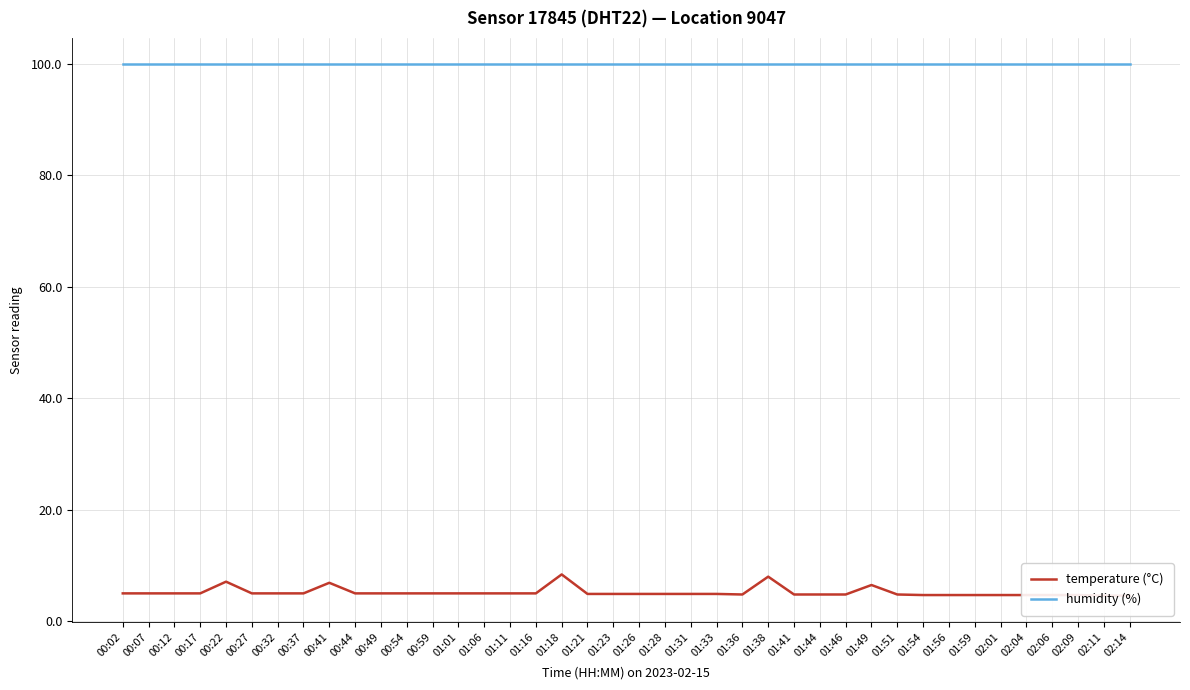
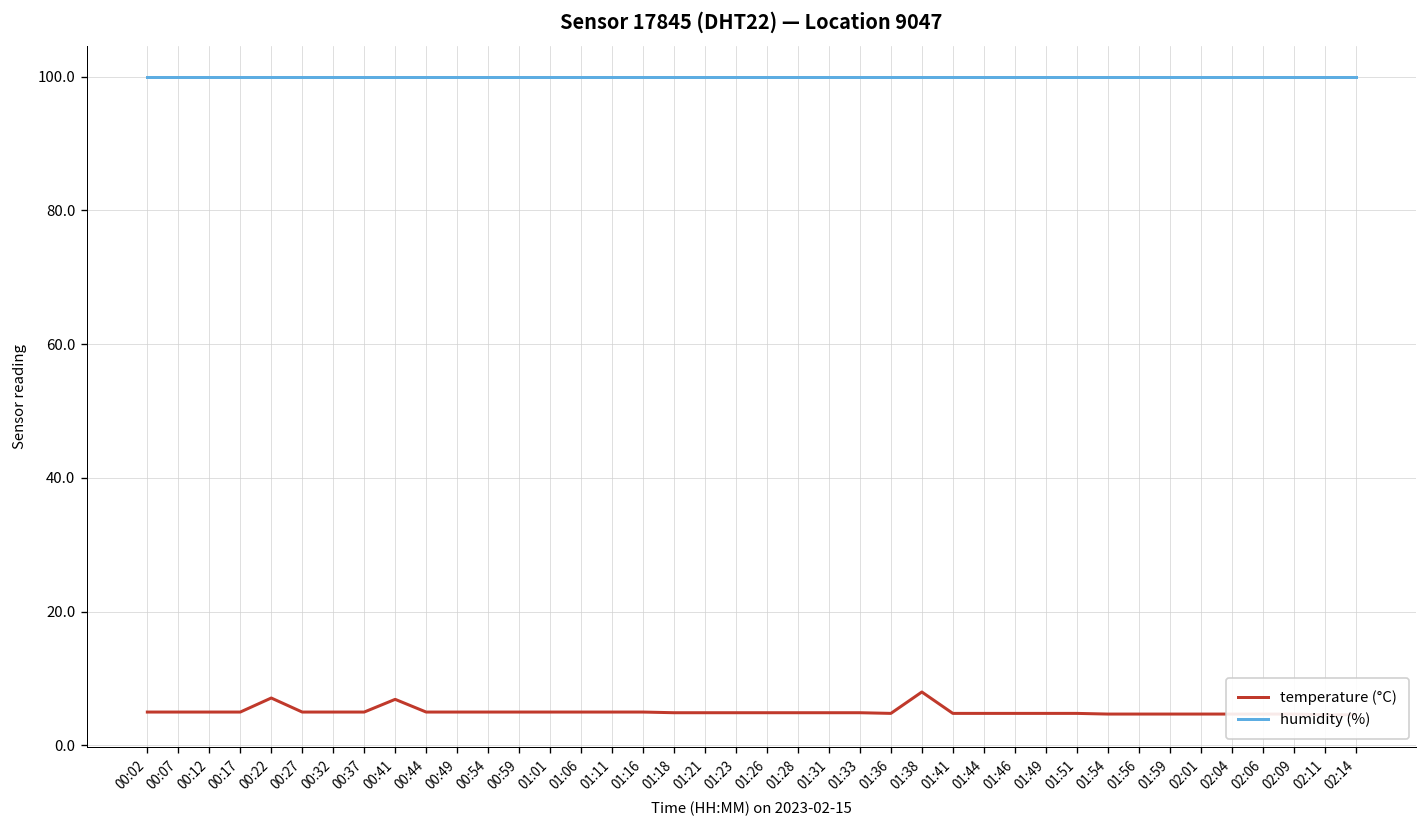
  {
    "temperature (°C)": {
      "00:02": 5,
      "00:07": 5,
      "00:12": 5,
      "00:17": 5,
      "00:22": 7,
      "00:27": 5,
      "00:32": 5,
      "00:37": 5,
      "00:41": 7,
      "00:44": 5,
      "00:49": 5,
      "00:54": 5,
      "00:59": 5,
      "01:01": 5,
      "01:06": 5,
      "01:11": 5,
      "01:16": 5,
-     "01:18": 8,
+     "01:18": 5,
      "01:21": 5,
      "01:23": 5,
      "01:26": 5,
      "01:28": 5,
      "01:31": 5,
      "01:33": 5,
      "01:36": 5,
      "01:38": 8,
      "01:41": 5,
      "01:44": 5,
      "01:46": 5,
-     "01:49": 7,
+     "01:49": 5,
      "01:51": 5,
      "01:54": 5,
      "01:56": 5,
      "01:59": 5,
      "02:01": 5
    },
    "humidity (%)": {
      "00:02": 100,
      "00:07": 100,
      "00:12": 100,
      "00:17": 100,
      "00:22": 100,
      "00:27": 100,
      "00:32": 100,
      "00:37": 100,
      "00:41": 100,
      "00:44": 100,
      "00:49": 100,
      "00:54": 100,
      "00:59": 100,
      "01:01": 100,
      "01:06": 100,
      "01:11": 100,
      "01:16": 100,
      "01:18": 100,
      "01:21": 100,
      "01:23": 100,
      "01:26": 100,
      "01:28": 100,
      "01:31": 100,
      "01:33": 100,
      "01:36": 100,
      "01:38": 100,
      "01:41": 100,
      "01:44": 100,
      "01:46": 100,
      "01:49": 100,
      "01:51": 100,
      "01:54": 100,
      "01:56": 100,
      "01:59": 100,
      "02:01": 100,
      "02:04": 100,
      "02:06": 100,
      "02:09": 100,
      "02:11": 100,
      "02:14": 100
    }
  }
